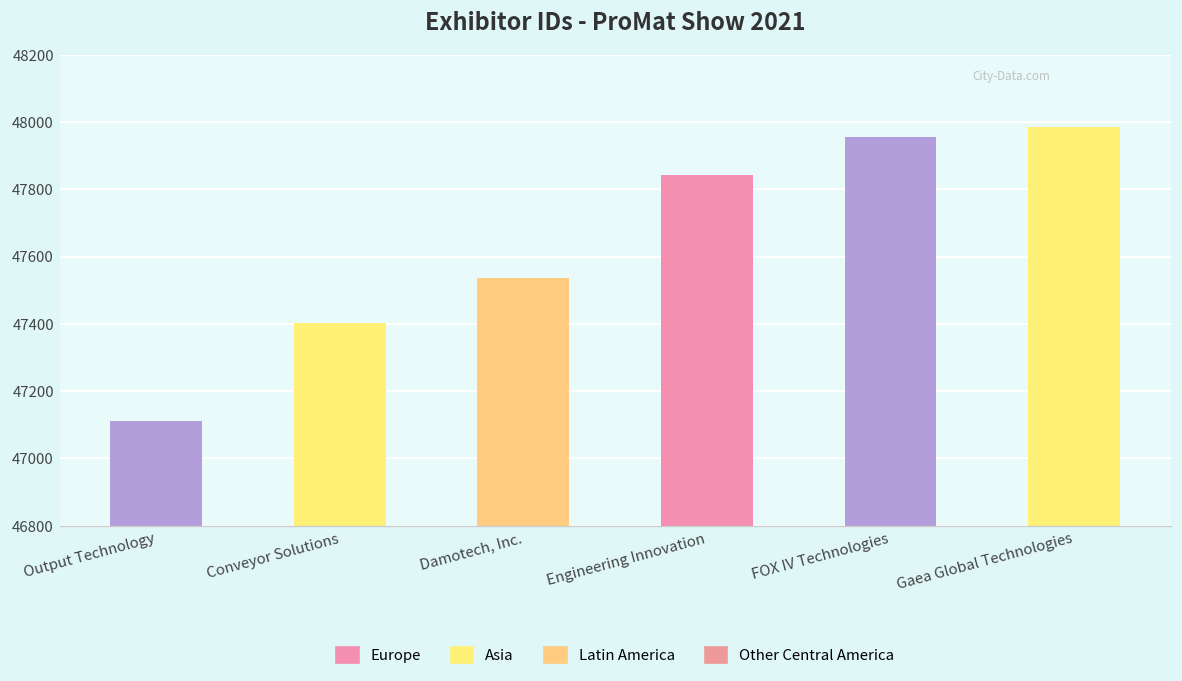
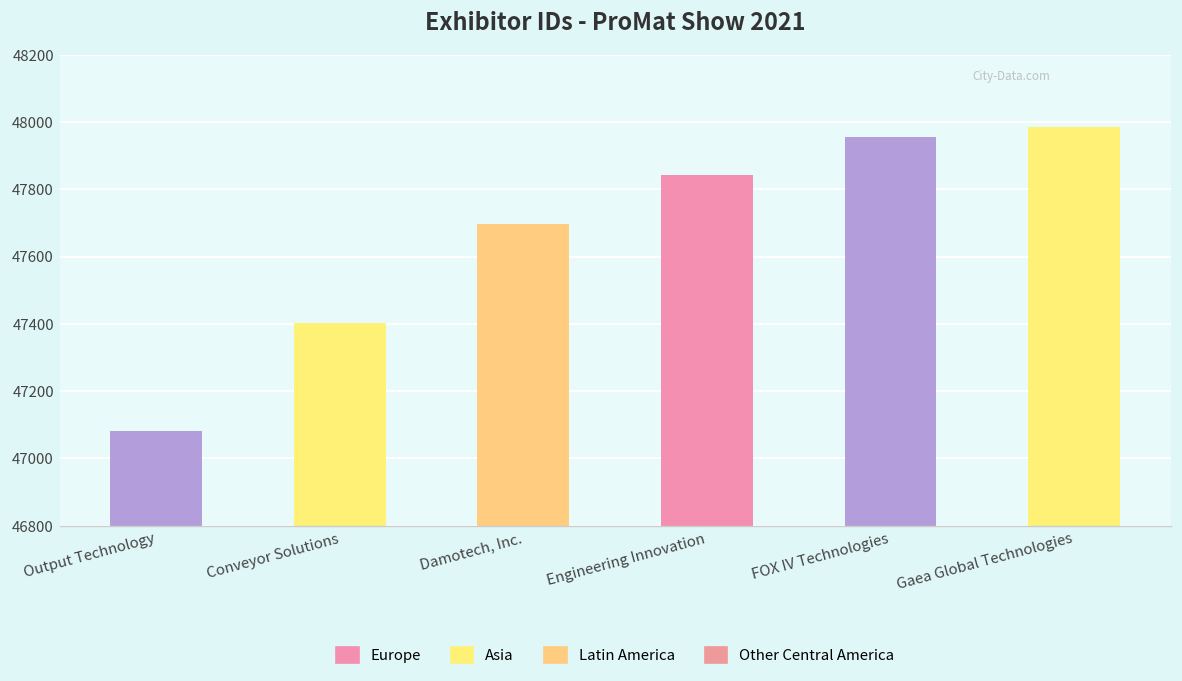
  {
-   "Output Technology": 47110,
+   "Output Technology": 47080,
    "Conveyor Solutions": 47400,
-   "Damotech, Inc.": 47540,
+   "Damotech, Inc.": 47700,
    "Engineering Innovation": 47840,
    "FOX IV Technologies": 47960,
    "Gaea Global Technologies": 47980
  }
